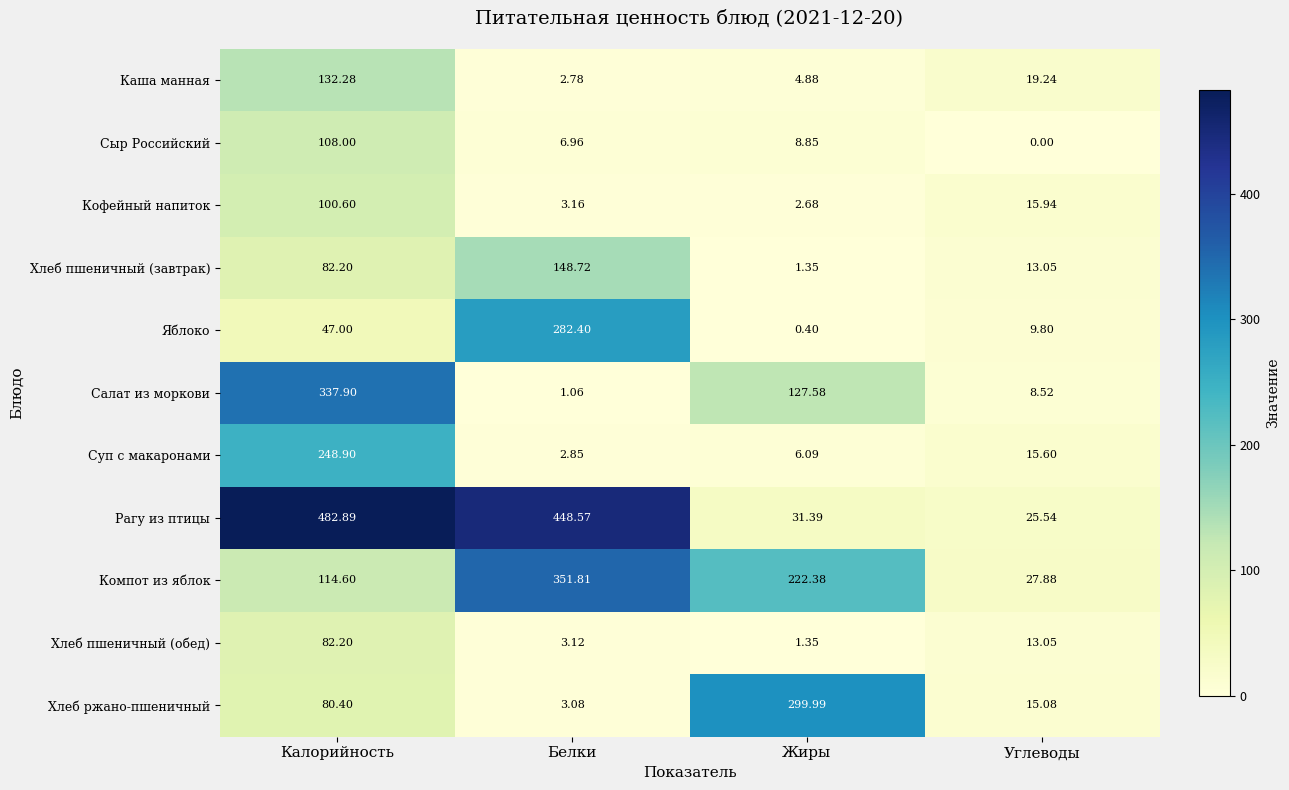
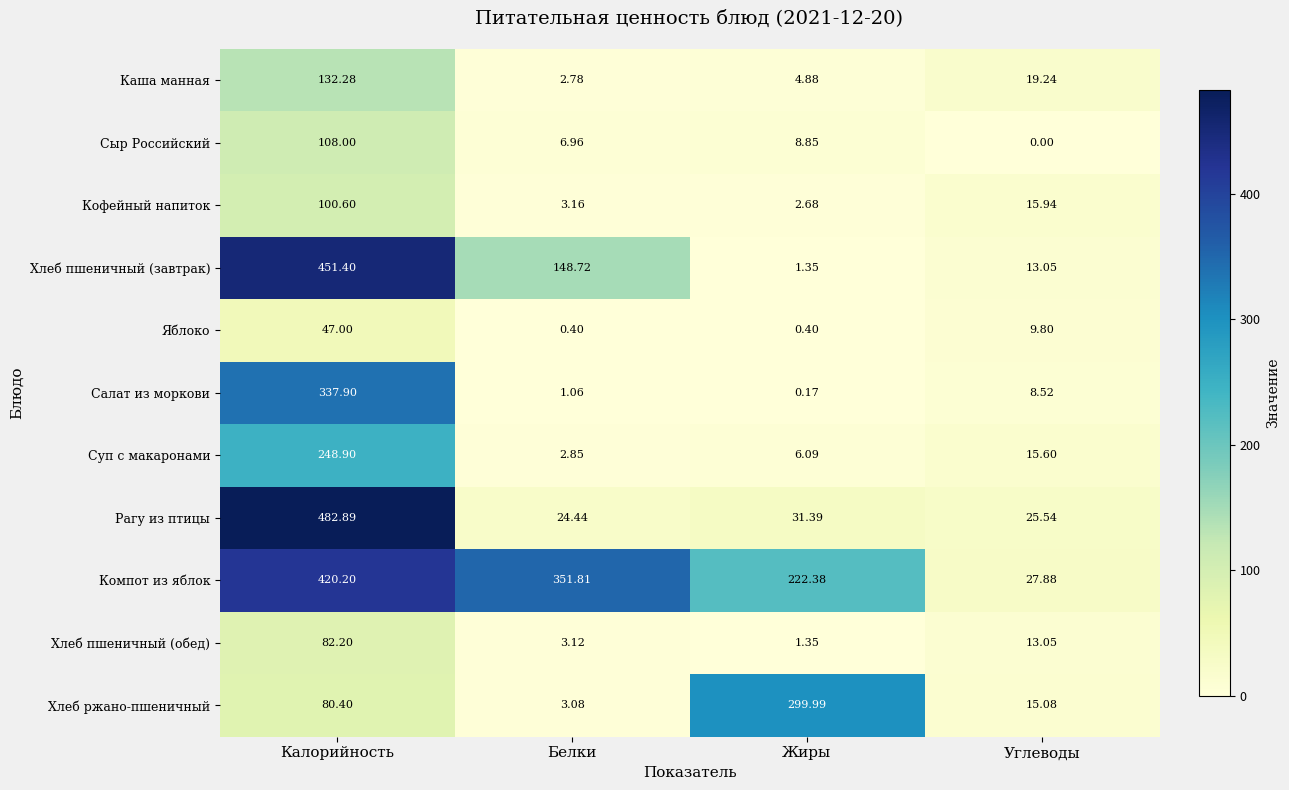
  {
    "Каша манная": {
      "Калорийность": 132.28,
      "Белки": 2.78,
      "Жиры": 4.88,
      "Углеводы": 19.24
    },
    "Сыр Российский": {
      "Калорийность": 108.00,
      "Белки": 6.96,
      "Жиры": 8.85,
      "Углеводы": 0.00
    },
    "Кофейный напиток": {
      "Калорийность": 100.60,
      "Белки": 3.16,
      "Жиры": 2.68,
      "Углеводы": 15.94
    },
    "Хлеб пшеничный (завтрак)": {
-     "Калорийность": 82.20,
+     "Калорийность": 451.40,
      "Белки": 148.72,
      "Жиры": 1.35,
      "Углеводы": 13.05
    },
    "Яблоко": {
      "Калорийность": 47.00,
-     "Белки": 282.40,
+     "Белки": 0.40,
      "Жиры": 0.40,
      "Углеводы": 9.80
    },
    "Салат из моркови": {
      "Калорийность": 337.90,
      "Белки": 1.06,
-     "Жиры": 127.58,
+     "Жиры": 0.17,
      "Углеводы": 8.52
    },
    "Суп с макаронами": {
      "Калорийность": 248.90,
      "Белки": 2.85,
      "Жиры": 6.09,
      "Углеводы": 15.60
    },
    "Рагу из птицы": {
      "Калорийность": 482.89,
-     "Белки": 448.57,
+     "Белки": 24.44,
      "Жиры": 31.39,
      "Углеводы": 25.54
    },
    "Компот из яблок": {
-     "Калорийность": 114.60,
+     "Калорийность": 420.20,
      "Белки": 351.81,
      "Жиры": 222.38,
      "Углеводы": 27.88
    },
    "Хлеб пшеничный (обед)": {
      "Калорийность": 82.20,
      "Белки": 3.12,
      "Жиры": 1.35,
      "Углеводы": 13.05
    },
    "Хлеб ржано-пшеничный": {
      "Калорийность": 80.40,
      "Белки": 3.08,
      "Жиры": 299.99,
      "Углеводы": 15.08
    }
  }
